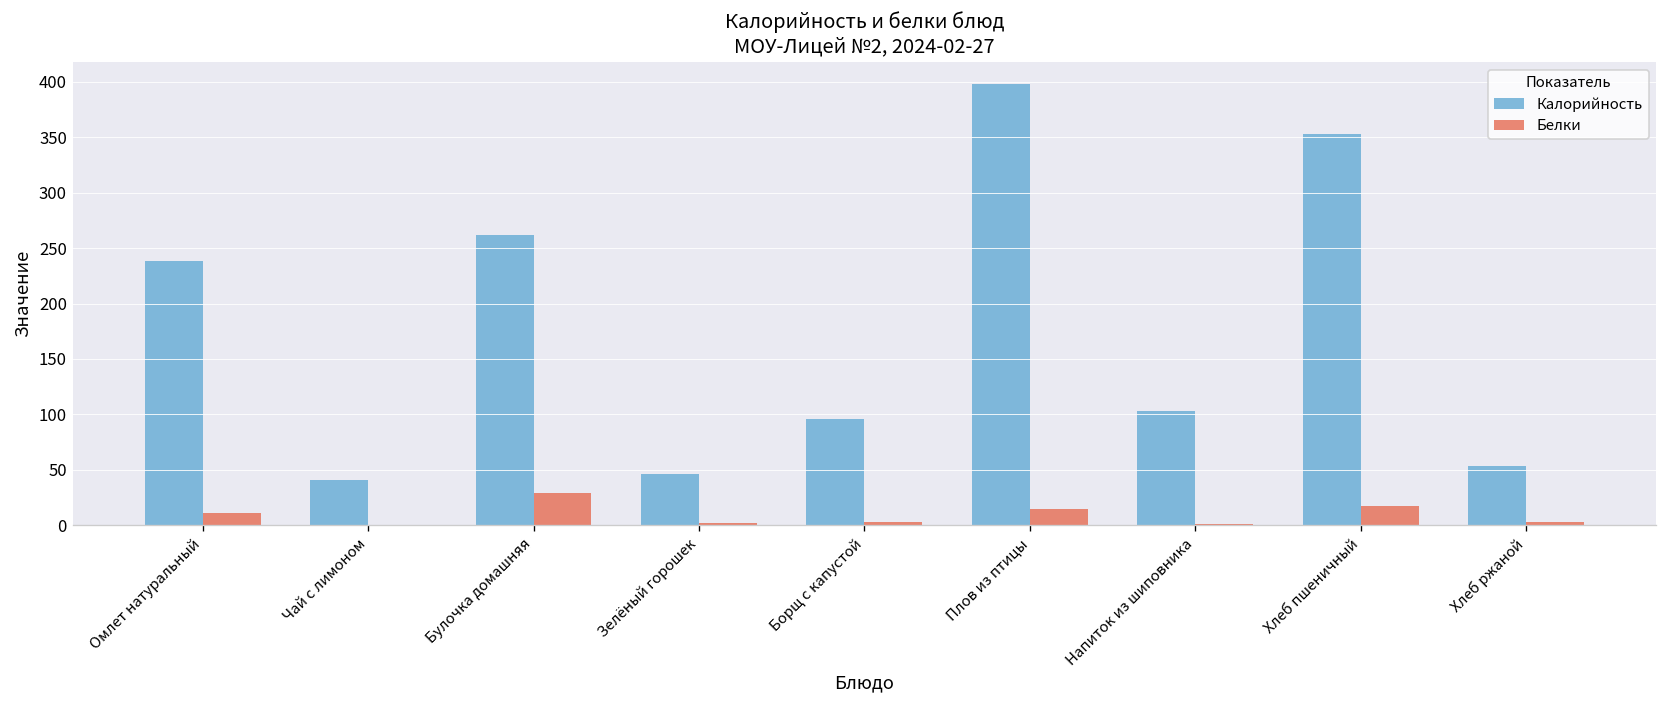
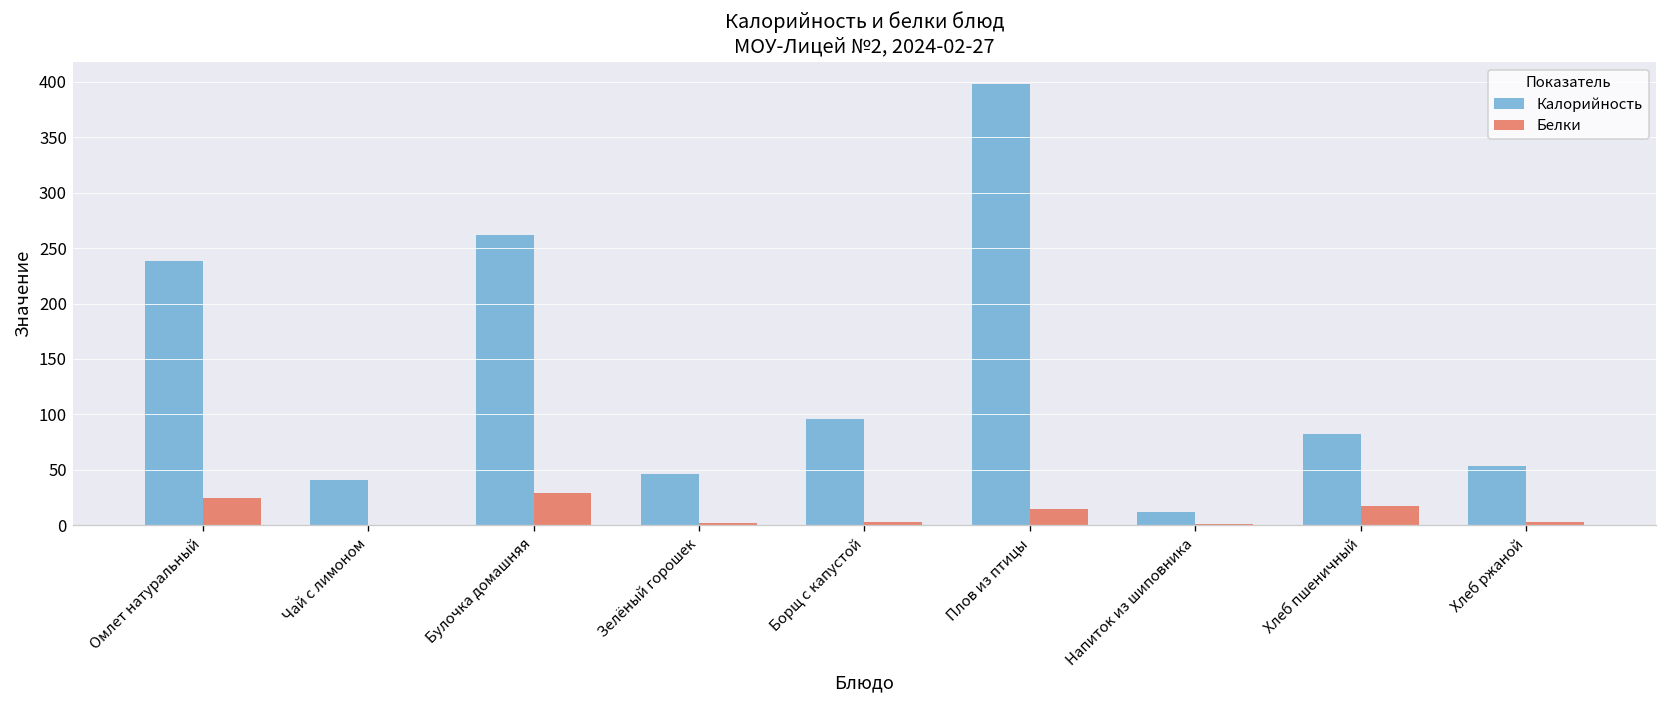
  {
    "Калорийность": {
      "Омлет натуральный": 240,
      "Чай с лимоном": 40,
      "Булочка домашняя": 260,
      "Зелёный горошек": 50,
      "Борщ с капустой": 100,
      "Плов из птицы": 400,
-     "Напиток из шиповника": 100,
-     "Хлеб пшеничный": 350,
+     "Напиток из шиповника": 10,
+     "Хлеб пшеничный": 80,
      "Хлеб ржаной": 50
    },
    "Белки": {
-     "Омлет натуральный": 10,
+     "Омлет натуральный": 20,
      "Булочка домашняя": 30,
      "Борщ с капустой": 0,
      "Плов из птицы": 10,
      "Хлеб пшеничный": 20
    }
  }
